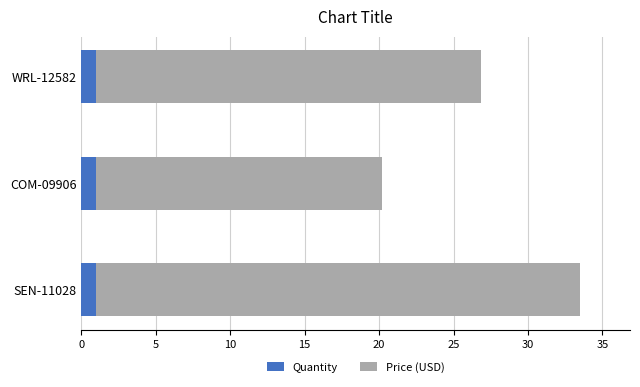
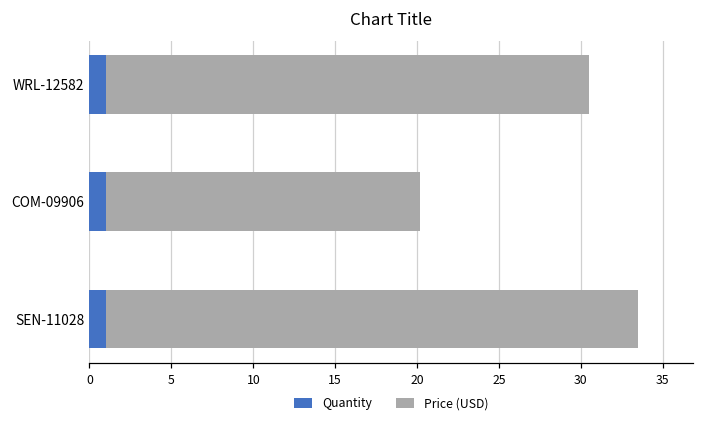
  {
    "Quantity": {
      "WRL-12582": 1.0,
      "COM-09906": 1.0,
      "SEN-11028": 1.0
    },
    "Price (USD)": {
-     "WRL-12582": 25.9,
+     "WRL-12582": 29.5,
      "COM-09906": 19.2,
      "SEN-11028": 32.5
    }
  }
